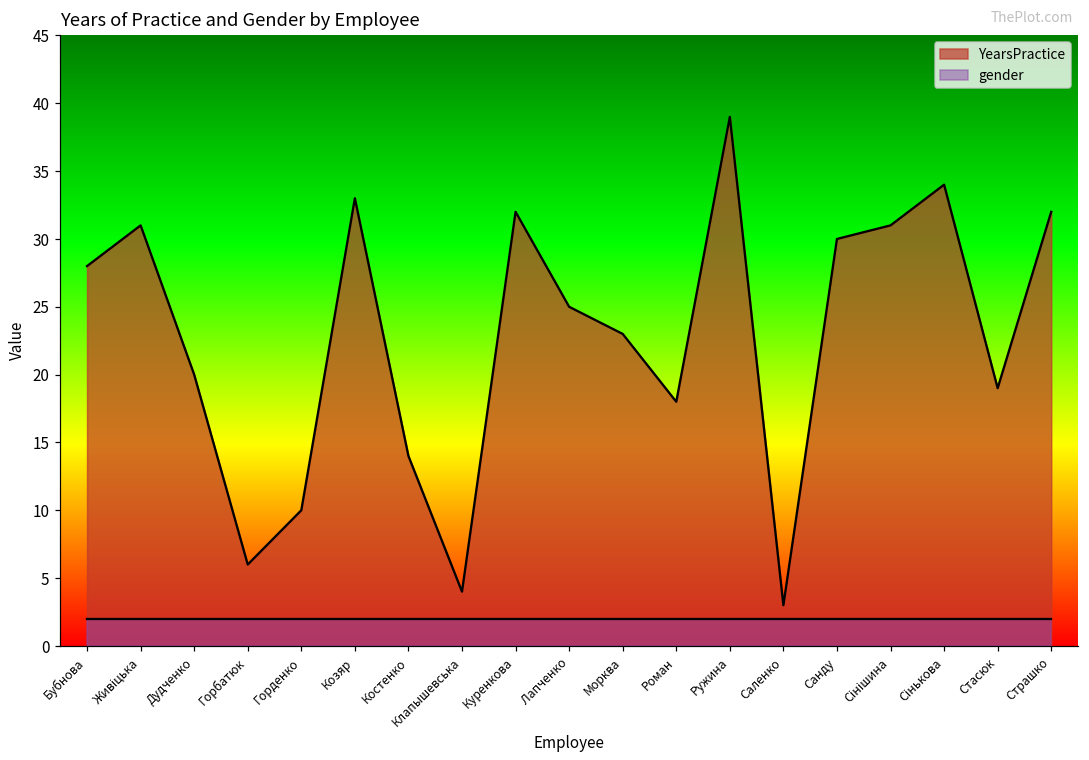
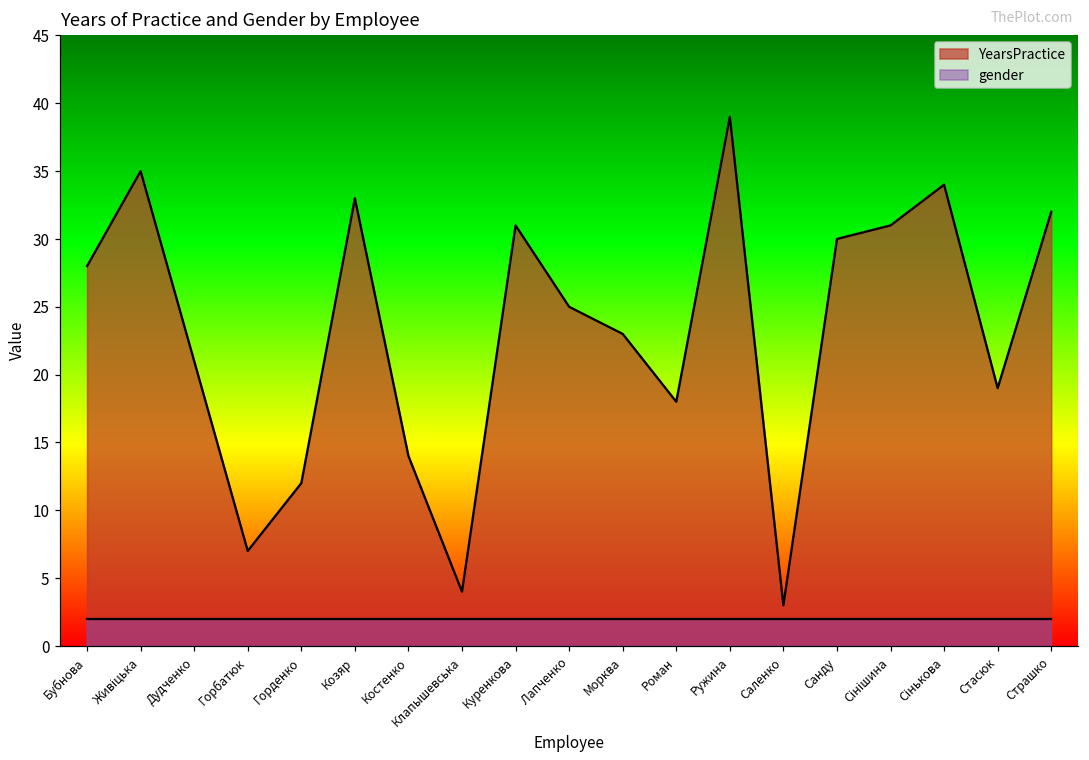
  {
    "YearsPractice": {
      "Бубнова": 28,
-     "Живіцька": 31,
-     "Дудченко": 20,
-     "Горбатюк": 6,
-     "Горденко": 10,
+     "Живіцька": 35,
+     "Дудченко": 21,
+     "Горбатюк": 7,
+     "Горденко": 12,
      "Козяр": 33,
      "Костенко": 14,
      "Клапышевська": 4,
-     "Куренкова": 32,
+     "Куренкова": 31,
      "Лапченко": 25,
      "Морква": 23,
      "Роман": 18,
      "Ружина": 39,
      "Саленко": 3,
      "Санду": 30,
      "Сінішина": 31,
      "Сінькова": 34,
      "Стасюк": 19,
      "Страшко": 32
    },
    "gender": {
      "Бубнова": 2,
      "Живіцька": 2,
      "Дудченко": 2,
      "Горбатюк": 2,
      "Горденко": 2,
      "Козяр": 2,
      "Костенко": 2,
      "Клапышевська": 2,
      "Куренкова": 2,
      "Лапченко": 2,
      "Морква": 2,
      "Роман": 2,
      "Ружина": 2,
      "Саленко": 2,
      "Санду": 2,
      "Сінішина": 2,
      "Сінькова": 2,
      "Стасюк": 2,
      "Страшко": 2
    }
  }
